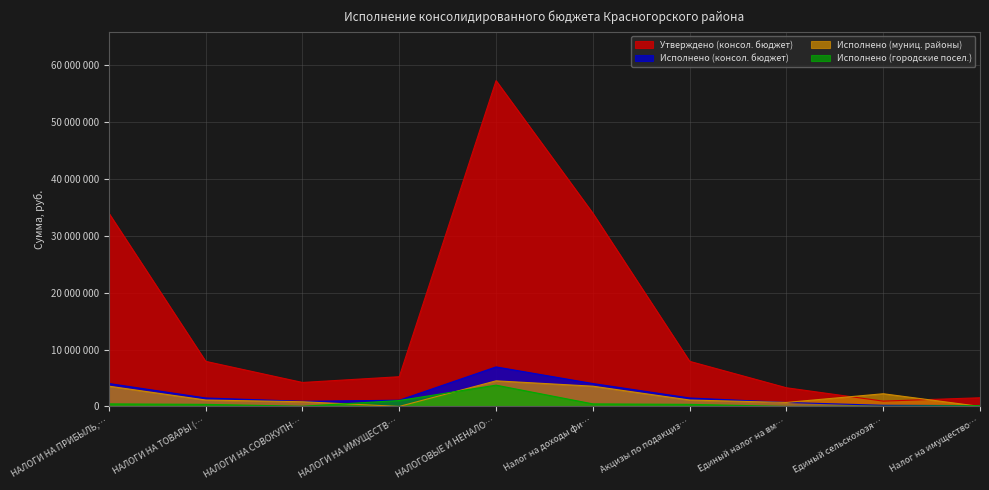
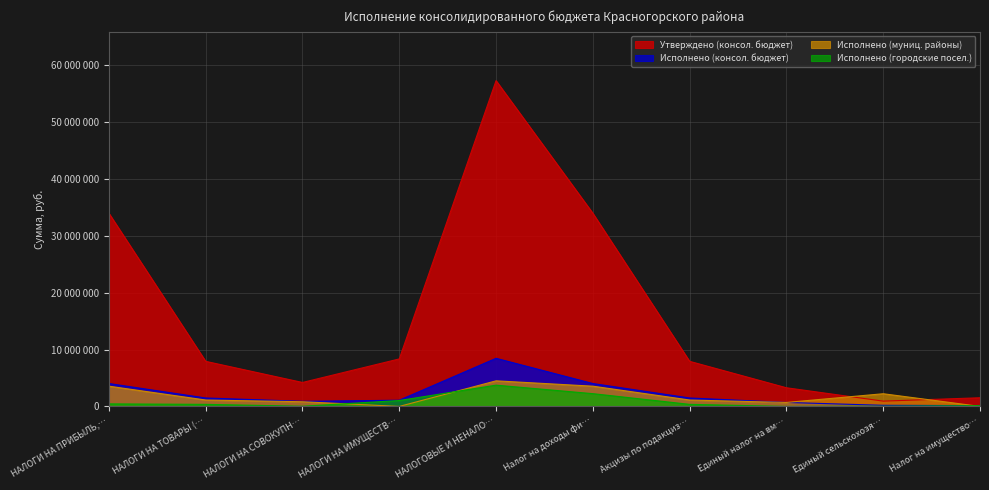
  {
    "Утверждено (консол. бюджет)": {
      "НАЛОГИ НА ПРИБЫЛЬ,…": 34000000,
      "НАЛОГИ НА ТОВАРЫ (…": 8000000,
      "НАЛОГИ НА СОВОКУПН…": 4000000,
-     "НАЛОГИ НА ИМУЩЕСТВ…": 5000000,
+     "НАЛОГИ НА ИМУЩЕСТВ…": 8000000,
      "НАЛОГОВЫЕ И НЕНАЛО…": 57000000,
      "Налог на доходы фи…": 34000000,
      "Акцизы по подакциз…": 8000000,
      "Единый налог на вм…": 3000000,
      "Единый сельскохозя…": 1000000,
      "Налог на имущество…": 2000000
    },
    "Исполнено (консол. бюджет)": {
      "НАЛОГИ НА ПРИБЫЛЬ,…": 4000000,
-     "НАЛОГОВЫЕ И НЕНАЛО…": 7000000,
+     "НАЛОГОВЫЕ И НЕНАЛО…": 8000000,
      "Налог на доходы фи…": 4000000
    },
    "Исполнено (муниц. районы)": {
      "НАЛОГИ НА ПРИБЫЛЬ,…": 4000000,
      "НАЛОГИ НА ИМУЩЕСТВ…": 0,
      "НАЛОГОВЫЕ И НЕНАЛО…": 4000000,
      "Налог на доходы фи…": 4000000,
      "Единый сельскохозя…": 2000000
    },
    "Исполнено (городские посел.)": {
      "НАЛОГИ НА ПРИБЫЛЬ,…": 0,
      "НАЛОГИ НА ТОВАРЫ (…": 0,
      "НАЛОГИ НА СОВОКУПН…": 0,
      "НАЛОГОВЫЕ И НЕНАЛО…": 4000000,
-     "Налог на доходы фи…": 0,
+     "Налог на доходы фи…": 2000000,
      "Акцизы по подакциз…": 0,
      "Единый налог на вм…": 0
    }
  }
